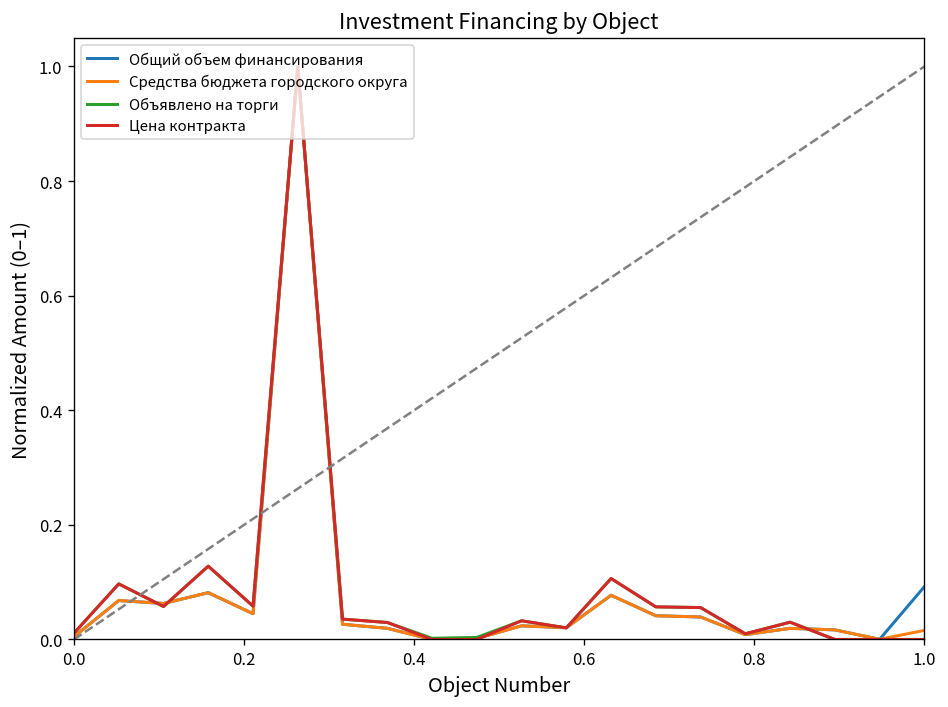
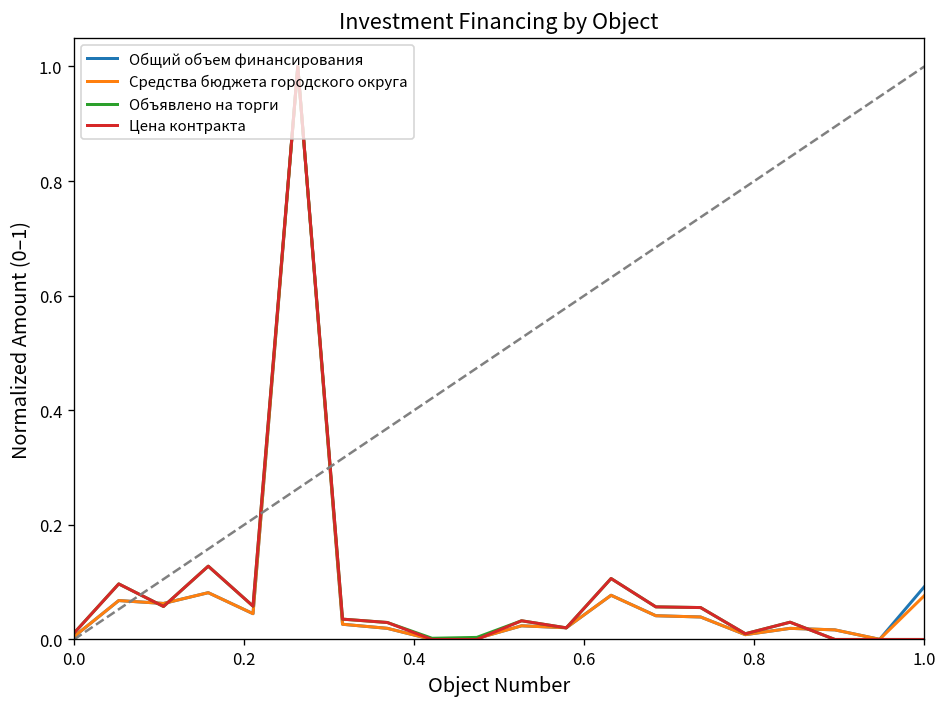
  {
    "Общий объем финансирования": {
      "1.0": 0.09
    },
    "Средства бюджета городского округа": {
-     "1.0": 0.02
+     "1.0": 0.08
    }
  }
